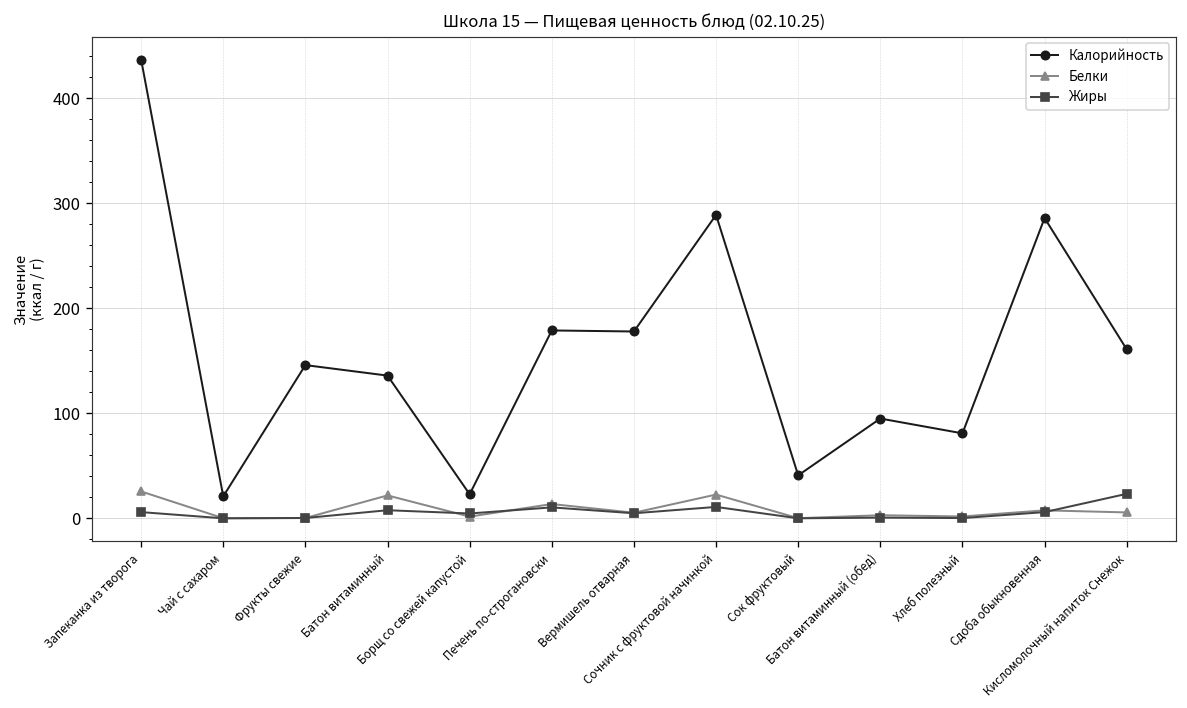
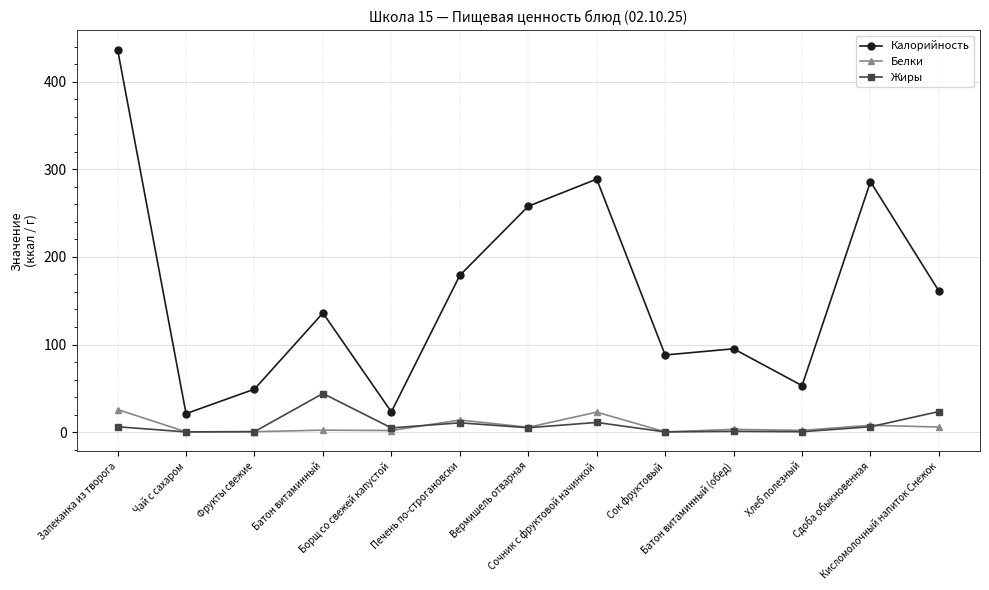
  {
    "Калорийность": {
      "Запеканка из творога": 440,
      "Чай с сахаром": 20,
-     "Фрукты свежие": 150,
+     "Фрукты свежие": 50,
      "Батон витаминный": 140,
      "Борщ со свежей капустой": 20,
      "Печень по-строгановски": 180,
-     "Вермишель отварная": 180,
+     "Вермишель отварная": 260,
      "Сочник с фруктовой начинкой": 290,
-     "Сок фруктовый": 40,
+     "Сок фруктовый": 90,
      "Батон витаминный (обед)": 100,
-     "Хлеб полезный": 80,
+     "Хлеб полезный": 50,
      "Сдоба обыкновенная": 290,
      "Кисломолочный напиток Снежок": 160
    },
    "Белки": {
      "Запеканка из творога": 30,
-     "Батон витаминный": 20,
+     "Батон витаминный": 0,
      "Борщ со свежей капустой": 0,
      "Печень по-строгановски": 10,
      "Сочник с фруктовой начинкой": 20,
      "Кисломолочный напиток Снежок": 10
    },
    "Жиры": {
      "Запеканка из творога": 10,
-     "Батон витаминный": 10,
+     "Батон витаминный": 40,
      "Борщ со свежей капустой": 0,
      "Печень по-строгановски": 10,
      "Сочник с фруктовой начинкой": 10,
      "Кисломолочный напиток Снежок": 20
    }
  }
